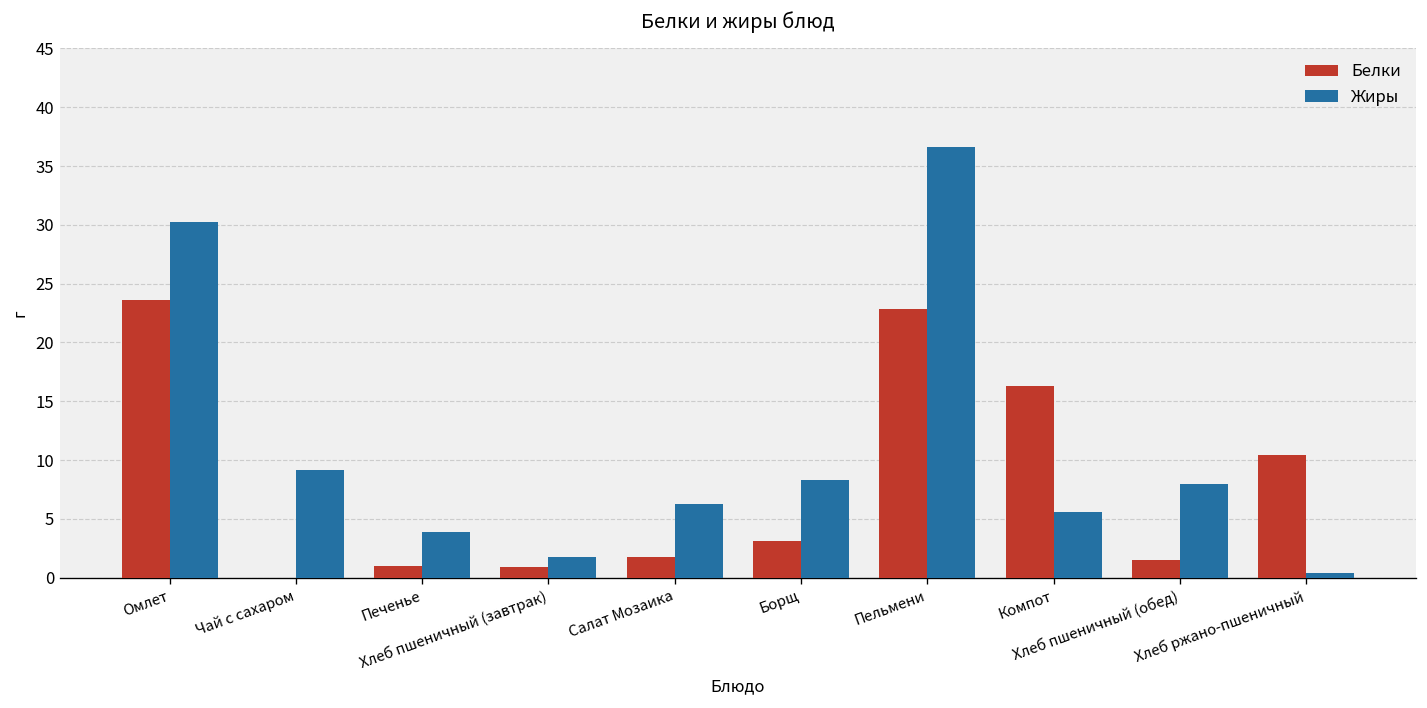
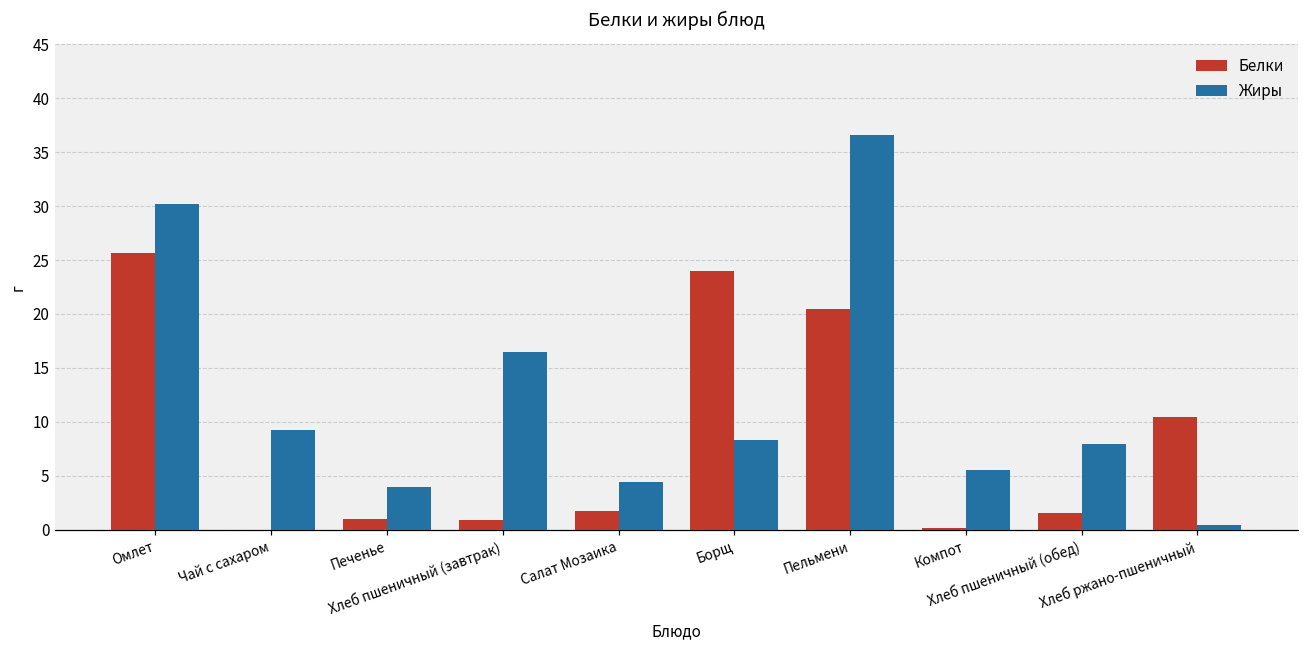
  {
    "Белки": {
-     "Омлет": 24,
+     "Омлет": 26,
      "Чай с сахаром": 0,
      "Печенье": 1,
      "Хлеб пшеничный (завтрак)": 1,
      "Салат Мозаика": 2,
-     "Борщ": 3,
-     "Пельмени": 23,
-     "Компот": 16,
+     "Борщ": 24,
+     "Пельмени": 20,
+     "Компот": 0,
      "Хлеб пшеничный (обед)": 2,
      "Хлеб ржано-пшеничный": 10
    },
    "Жиры": {
      "Омлет": 30,
      "Чай с сахаром": 9,
      "Печенье": 4,
-     "Хлеб пшеничный (завтрак)": 2,
-     "Салат Мозаика": 6,
+     "Хлеб пшеничный (завтрак)": 16,
+     "Салат Мозаика": 4,
      "Борщ": 8,
      "Пельмени": 37,
      "Компот": 6,
      "Хлеб пшеничный (обед)": 8,
      "Хлеб ржано-пшеничный": 0
    }
  }
